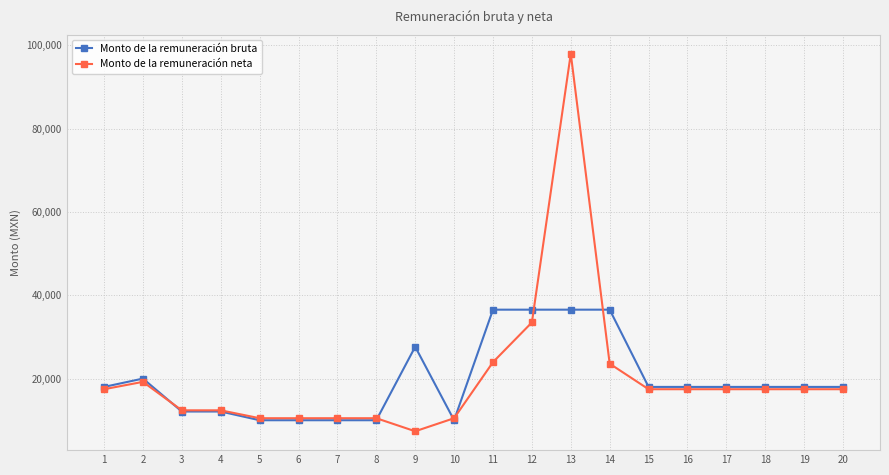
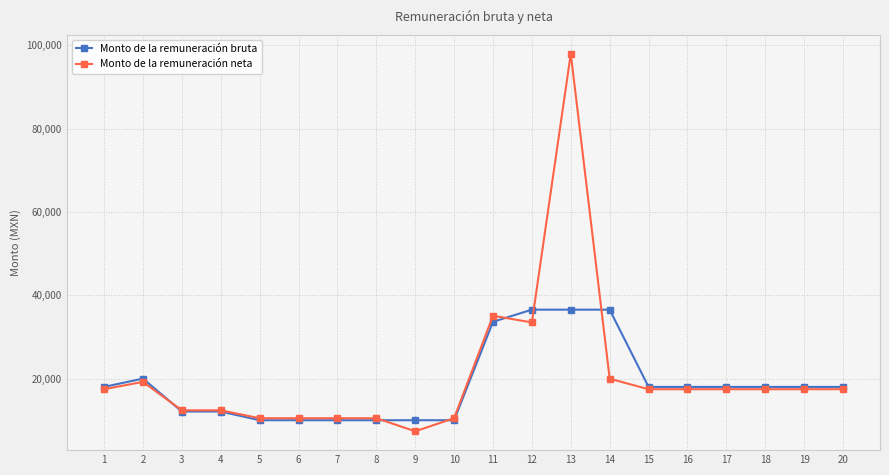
  {
    "Monto de la remuneración bruta": {
      "2": "20,000",
-     "9": "28,000",
-     "11": "37,000",
+     "9": "10,000",
+     "11": "34,000",
      "12": "37,000",
      "13": "37,000",
      "14": "37,000"
    },
    "Monto de la remuneración neta": {
      "2": "19,000",
      "9": "7,000",
-     "11": "24,000",
+     "11": "35,000",
      "12": "33,000",
      "13": "98,000",
-     "14": "24,000"
+     "14": "20,000"
    }
  }
